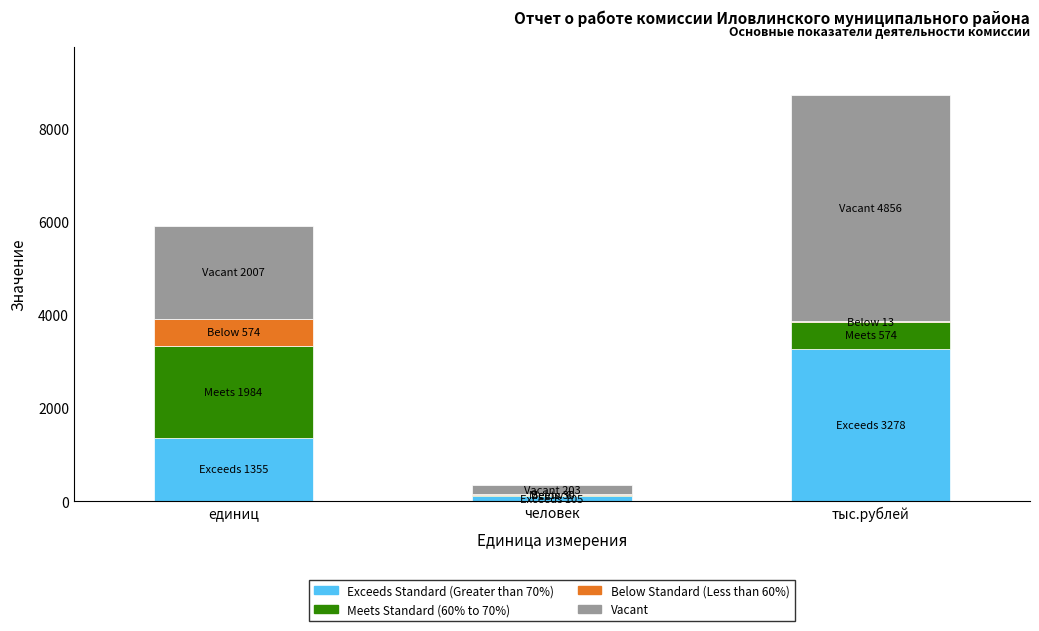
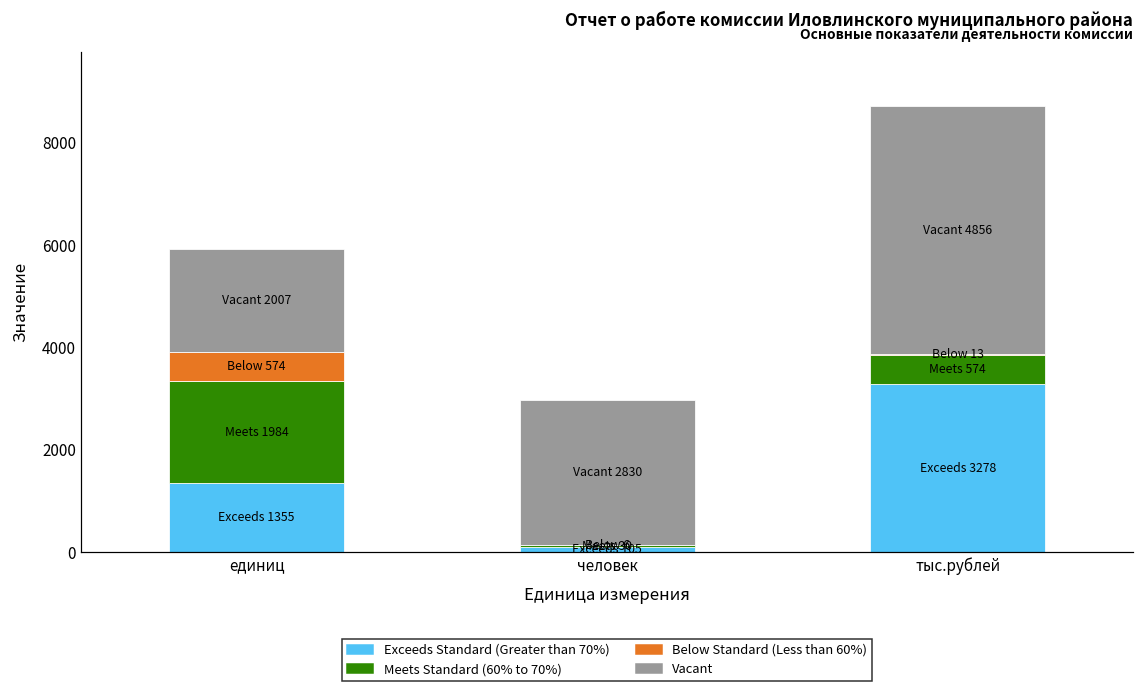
  {
    "Exceeds Standard (Greater than 70%)": {
      "единиц": 1355,
      "тыс.рублей": 3278
    },
    "Meets Standard (60% to 70%)": {
      "единиц": 1984,
      "тыс.рублей": 574
    },
    "Below Standard (Less than 60%)": {
      "единиц": 574,
      "тыс.рублей": 13
    },
    "Vacant": {
      "единиц": 2007,
-     "человек": 203,
+     "человек": 2830,
      "тыс.рублей": 4856
    }
  }
